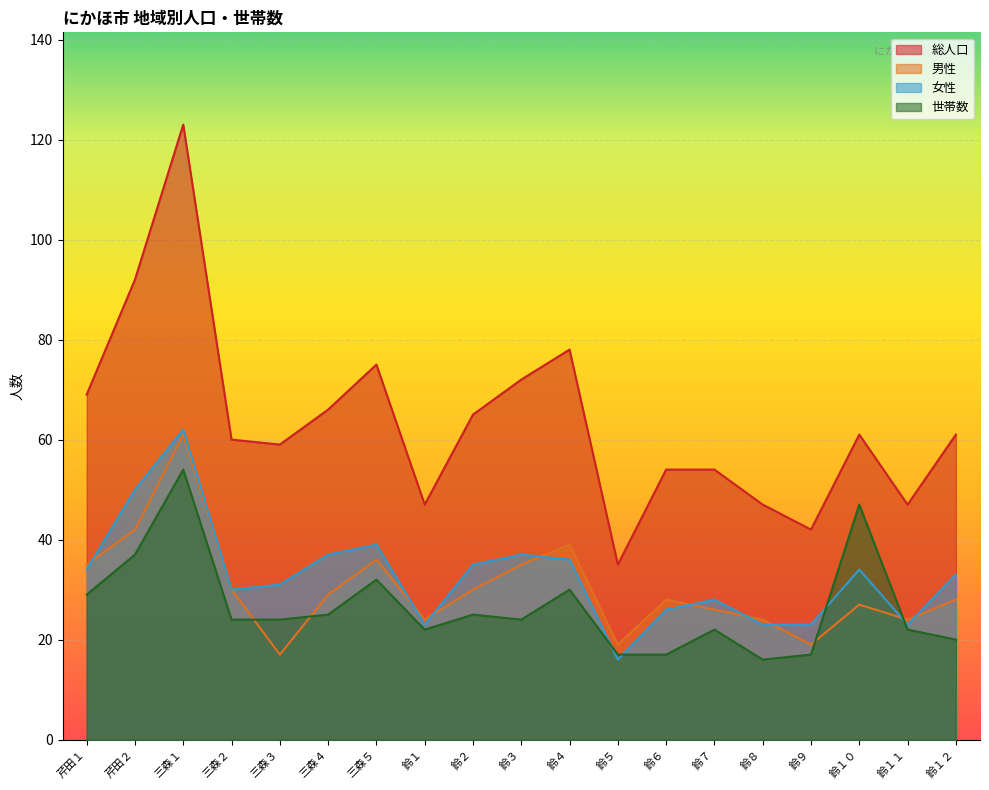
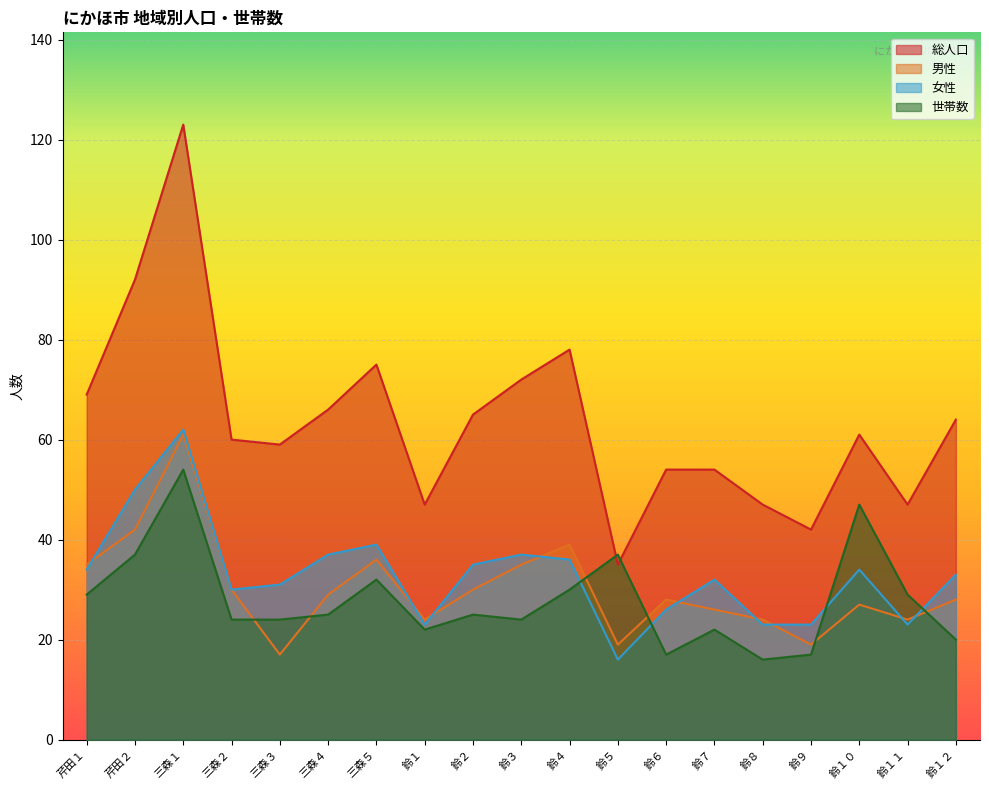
  {
    "総人口": {
      "芹田１": 69,
      "芹田２": 92,
      "三森１": 123,
      "三森２": 60,
      "三森３": 59,
      "三森４": 66,
      "三森５": 75,
      "鈴１": 47,
      "鈴２": 65,
      "鈴３": 72,
      "鈴４": 78,
      "鈴５": 35,
      "鈴６": 54,
      "鈴７": 54,
      "鈴８": 47,
      "鈴９": 42,
      "鈴１０": 61,
      "鈴１１": 47,
-     "鈴１２": 61
+     "鈴１２": 64
    },
    "男性": {
      "芹田１": 35,
      "芹田２": 42,
      "三森１": 61,
      "三森３": 17,
      "三森４": 29,
      "三森５": 36,
      "鈴１": 24,
      "鈴２": 30,
      "鈴３": 35,
      "鈴４": 39,
      "鈴５": 19,
      "鈴６": 28,
      "鈴７": 26,
      "鈴８": 24,
      "鈴９": 19,
      "鈴１０": 27,
      "鈴１１": 24,
      "鈴１２": 28
    },
    "女性": {
      "芹田１": 34,
      "芹田２": 50,
      "三森１": 62,
      "三森３": 31,
      "三森４": 37,
      "三森５": 39,
      "鈴１": 23,
      "鈴２": 35,
      "鈴３": 37,
      "鈴４": 36,
      "鈴５": 16,
      "鈴６": 26,
-     "鈴７": 28,
+     "鈴７": 32,
      "鈴８": 23,
      "鈴９": 23,
      "鈴１０": 34,
      "鈴１１": 23,
      "鈴１２": 33
    },
    "世帯数": {
      "芹田１": 29,
      "芹田２": 37,
      "三森１": 54,
      "三森２": 24,
      "三森３": 24,
      "三森４": 25,
      "三森５": 32,
      "鈴１": 22,
      "鈴２": 25,
      "鈴３": 24,
      "鈴４": 30,
-     "鈴５": 17,
+     "鈴５": 37,
      "鈴６": 17,
      "鈴７": 22,
      "鈴８": 16,
      "鈴９": 17,
      "鈴１０": 47,
-     "鈴１１": 22,
+     "鈴１１": 29,
      "鈴１２": 20
    }
  }
